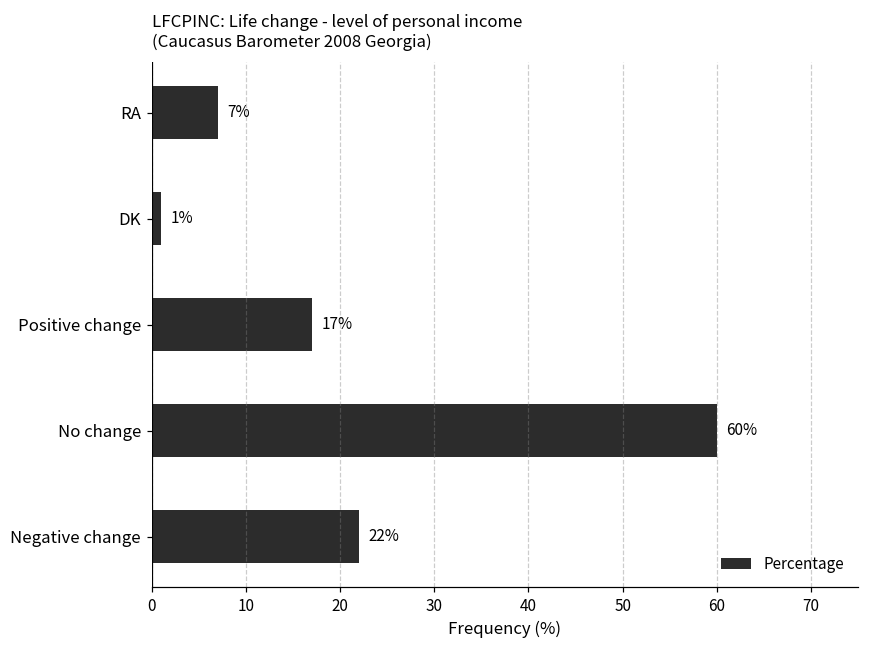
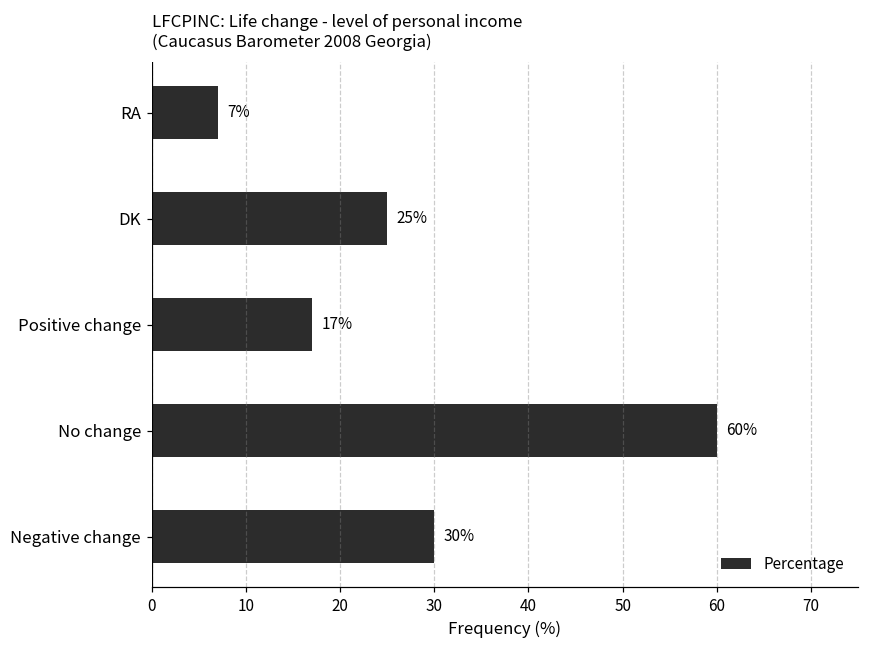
  {
    "RA": "7%",
-   "DK": "1%",
+   "DK": "25%",
    "Positive change": "17%",
    "No change": "60%",
-   "Negative change": "22%"
+   "Negative change": "30%"
  }
